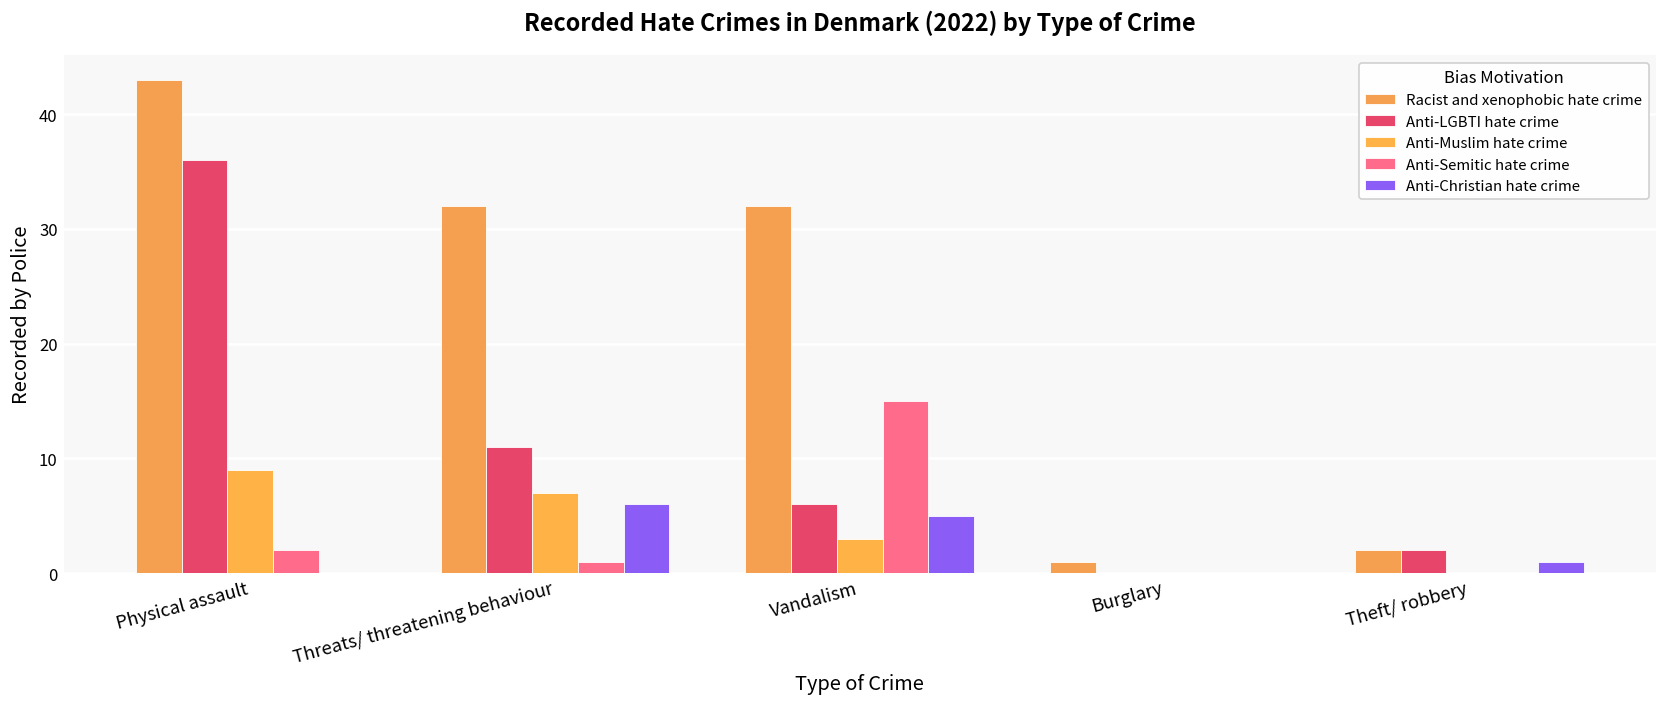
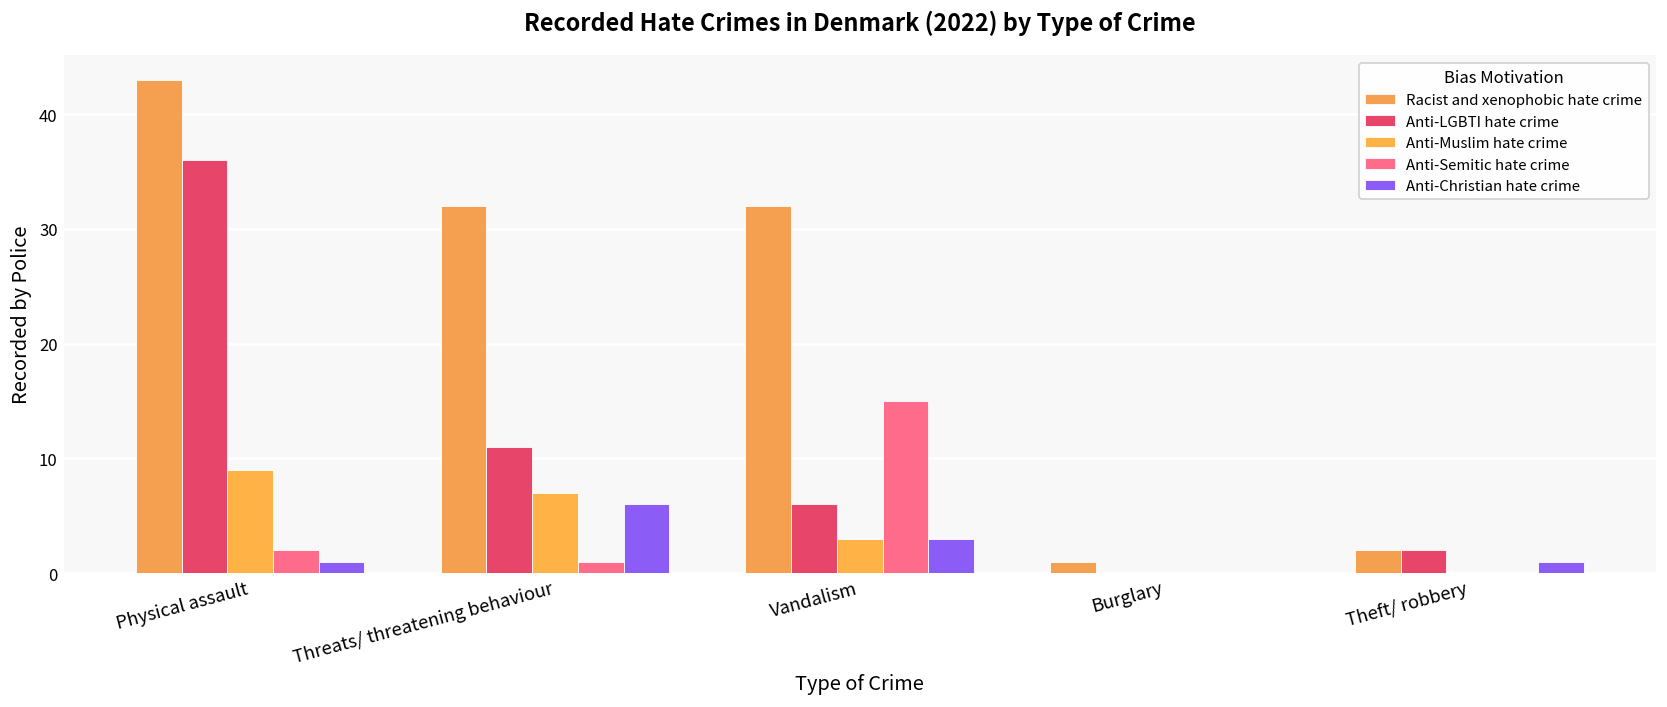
  {
    "Anti-Christian hate crime": {
-     "Physical assault": 0,
+     "Physical assault": 1,
      "Threats/ threatening behaviour": 6,
-     "Vandalism": 5,
+     "Vandalism": 3,
      "Burglary": 0,
      "Theft/ robbery": 1
    }
  }
